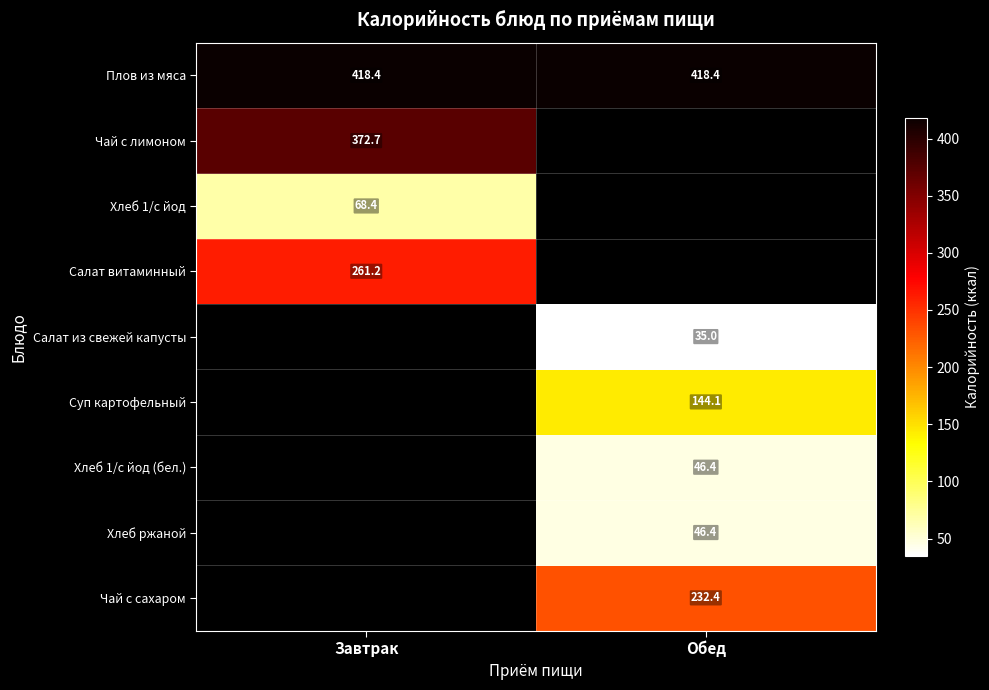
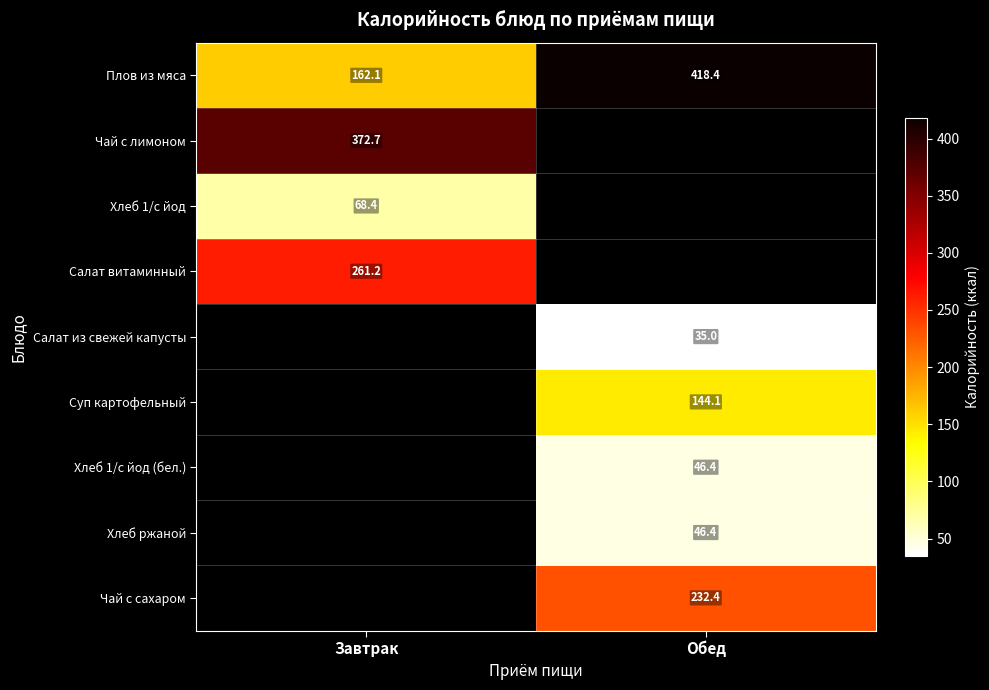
  {
    "Плов из мяса": {
-     "Завтрак": 418.4
+     "Завтрак": 162.1
    }
  }
